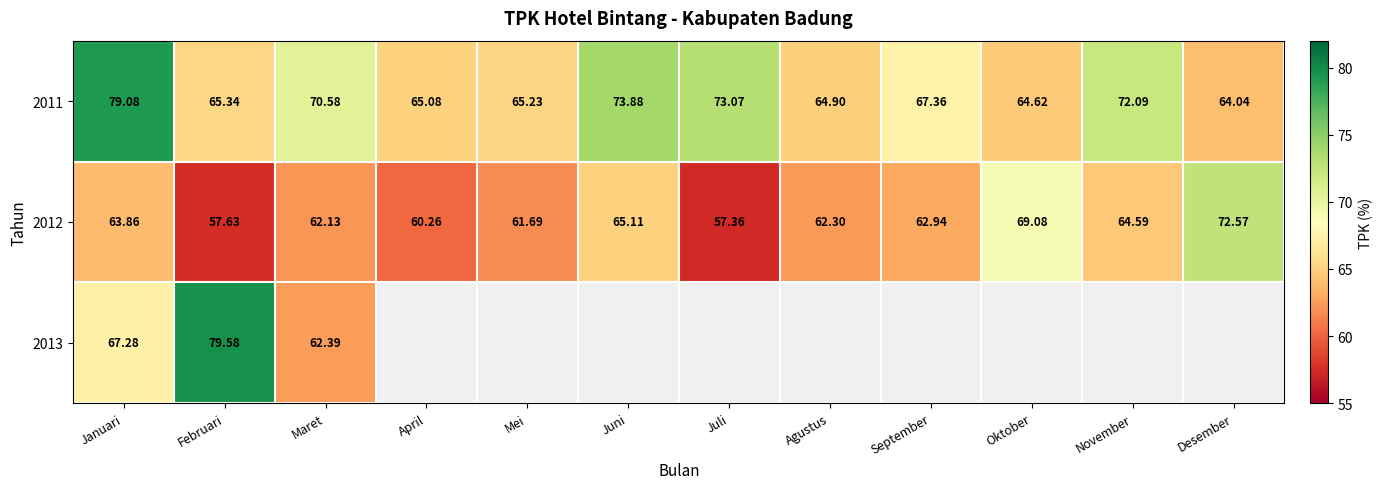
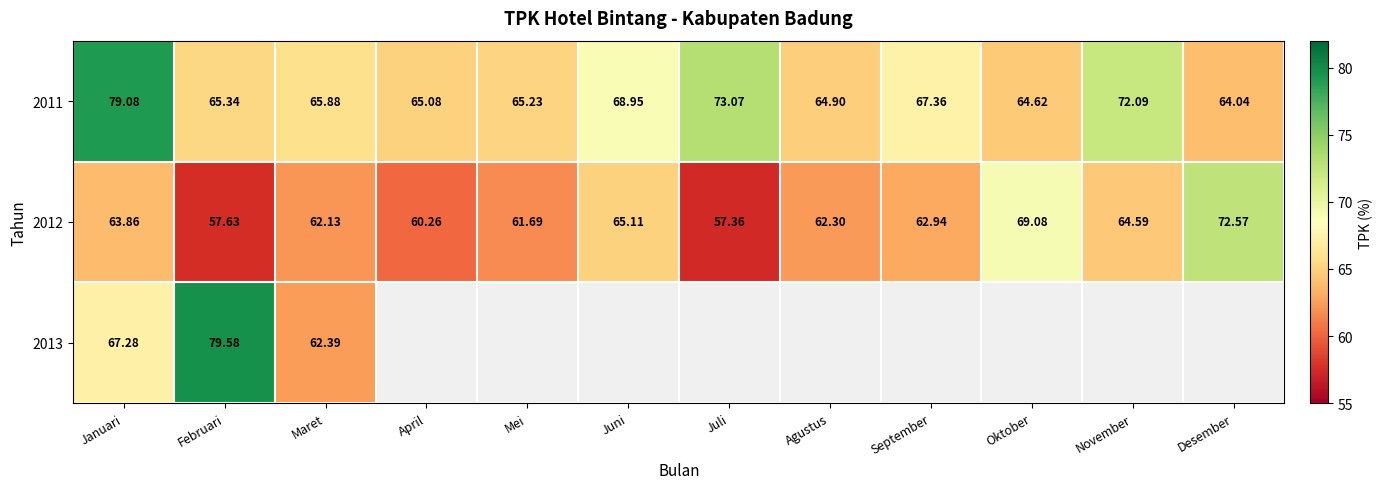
  {
    "2011": {
      "Januari": 79.08,
      "Februari": 65.34,
-     "Maret": 70.58,
+     "Maret": 65.88,
      "April": 65.08,
      "Mei": 65.23,
-     "Juni": 73.88,
+     "Juni": 68.95,
      "Juli": 73.07,
      "Agustus": 64.90,
      "September": 67.36,
      "Oktober": 64.62,
      "November": 72.09,
      "Desember": 64.04
    },
    "2012": {
      "Januari": 63.86,
      "Februari": 57.63,
      "Maret": 62.13,
      "April": 60.26,
      "Mei": 61.69,
      "Juni": 65.11,
      "Juli": 57.36,
      "Agustus": 62.30,
      "September": 62.94,
      "Oktober": 69.08,
      "November": 64.59,
      "Desember": 72.57
    },
    "2013": {
      "Januari": 67.28,
      "Februari": 79.58,
      "Maret": 62.39
    }
  }
